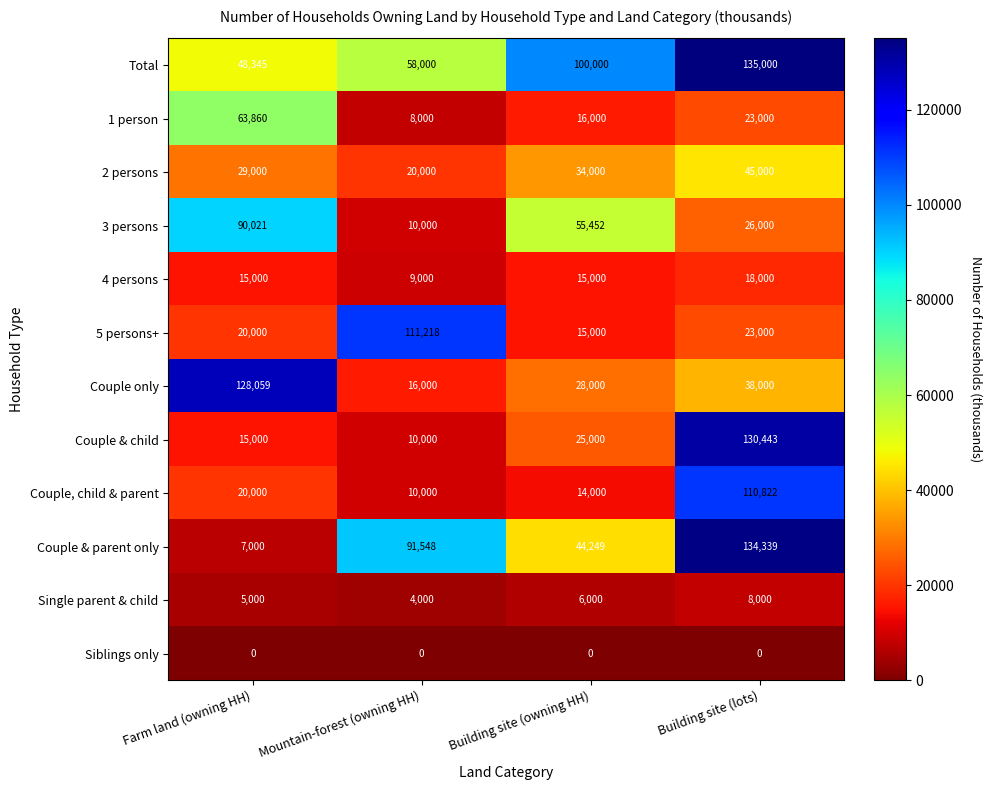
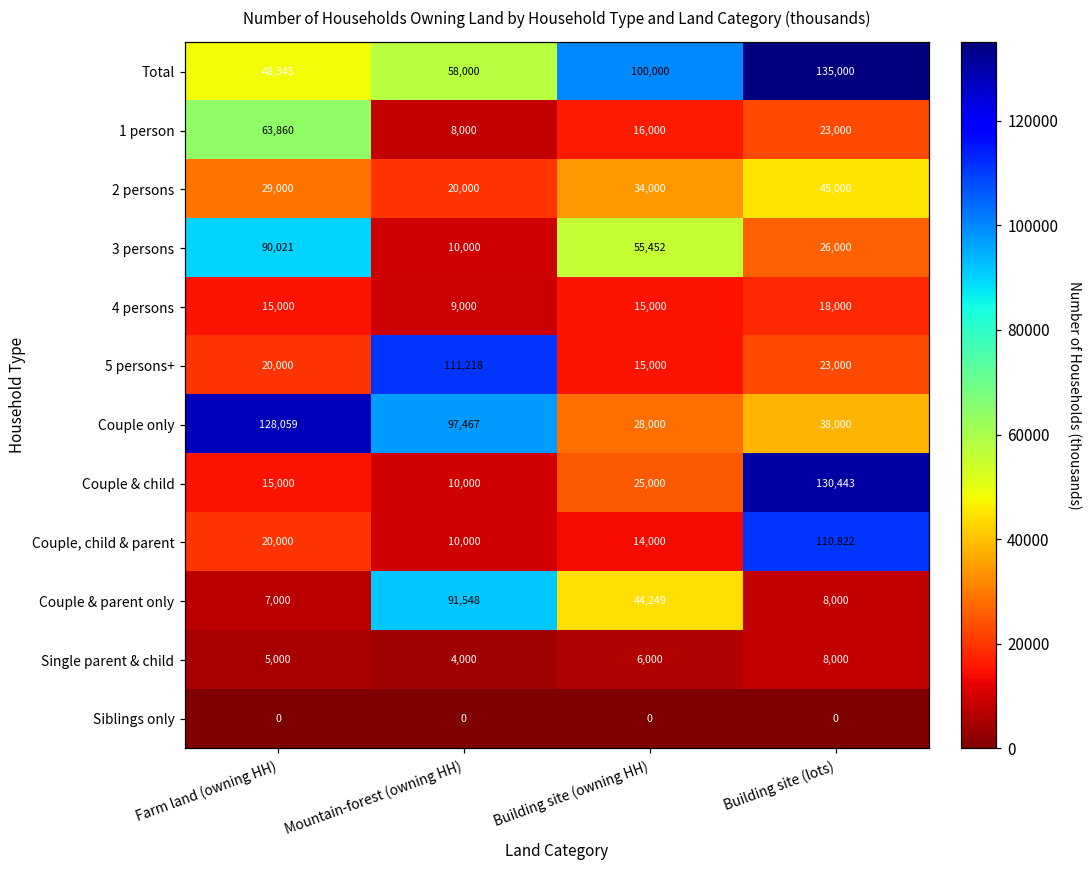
  {
    "Total": {
      "Farm land (owning HH)": "48,345",
      "Mountain-forest (owning HH)": "58,000",
      "Building site (owning HH)": "100,000",
      "Building site (lots)": "135,000"
    },
    "1 person": {
      "Farm land (owning HH)": "63,860",
      "Mountain-forest (owning HH)": "8,000",
      "Building site (owning HH)": "16,000",
      "Building site (lots)": "23,000"
    },
    "2 persons": {
      "Farm land (owning HH)": "29,000",
      "Mountain-forest (owning HH)": "20,000",
      "Building site (owning HH)": "34,000",
      "Building site (lots)": "45,000"
    },
    "3 persons": {
      "Farm land (owning HH)": "90,021",
      "Mountain-forest (owning HH)": "10,000",
      "Building site (owning HH)": "55,452",
      "Building site (lots)": "26,000"
    },
    "4 persons": {
      "Farm land (owning HH)": "15,000",
      "Mountain-forest (owning HH)": "9,000",
      "Building site (owning HH)": "15,000",
      "Building site (lots)": "18,000"
    },
    "5 persons+": {
      "Farm land (owning HH)": "20,000",
      "Mountain-forest (owning HH)": "111,218",
      "Building site (owning HH)": "15,000",
      "Building site (lots)": "23,000"
    },
    "Couple only": {
      "Farm land (owning HH)": "128,059",
-     "Mountain-forest (owning HH)": "16,000",
+     "Mountain-forest (owning HH)": "97,467",
      "Building site (owning HH)": "28,000",
      "Building site (lots)": "38,000"
    },
    "Couple & child": {
      "Farm land (owning HH)": "15,000",
      "Mountain-forest (owning HH)": "10,000",
      "Building site (owning HH)": "25,000",
      "Building site (lots)": "130,443"
    },
    "Couple, child & parent": {
      "Farm land (owning HH)": "20,000",
      "Mountain-forest (owning HH)": "10,000",
      "Building site (owning HH)": "14,000",
      "Building site (lots)": "110,822"
    },
    "Couple & parent only": {
      "Farm land (owning HH)": "7,000",
      "Mountain-forest (owning HH)": "91,548",
      "Building site (owning HH)": "44,249",
-     "Building site (lots)": "134,339"
+     "Building site (lots)": "8,000"
    },
    "Single parent & child": {
      "Farm land (owning HH)": "5,000",
      "Mountain-forest (owning HH)": "4,000",
      "Building site (owning HH)": "6,000",
      "Building site (lots)": "8,000"
    },
    "Siblings only": {
      "Farm land (owning HH)": "0",
      "Mountain-forest (owning HH)": "0",
      "Building site (owning HH)": "0",
      "Building site (lots)": "0"
    }
  }
